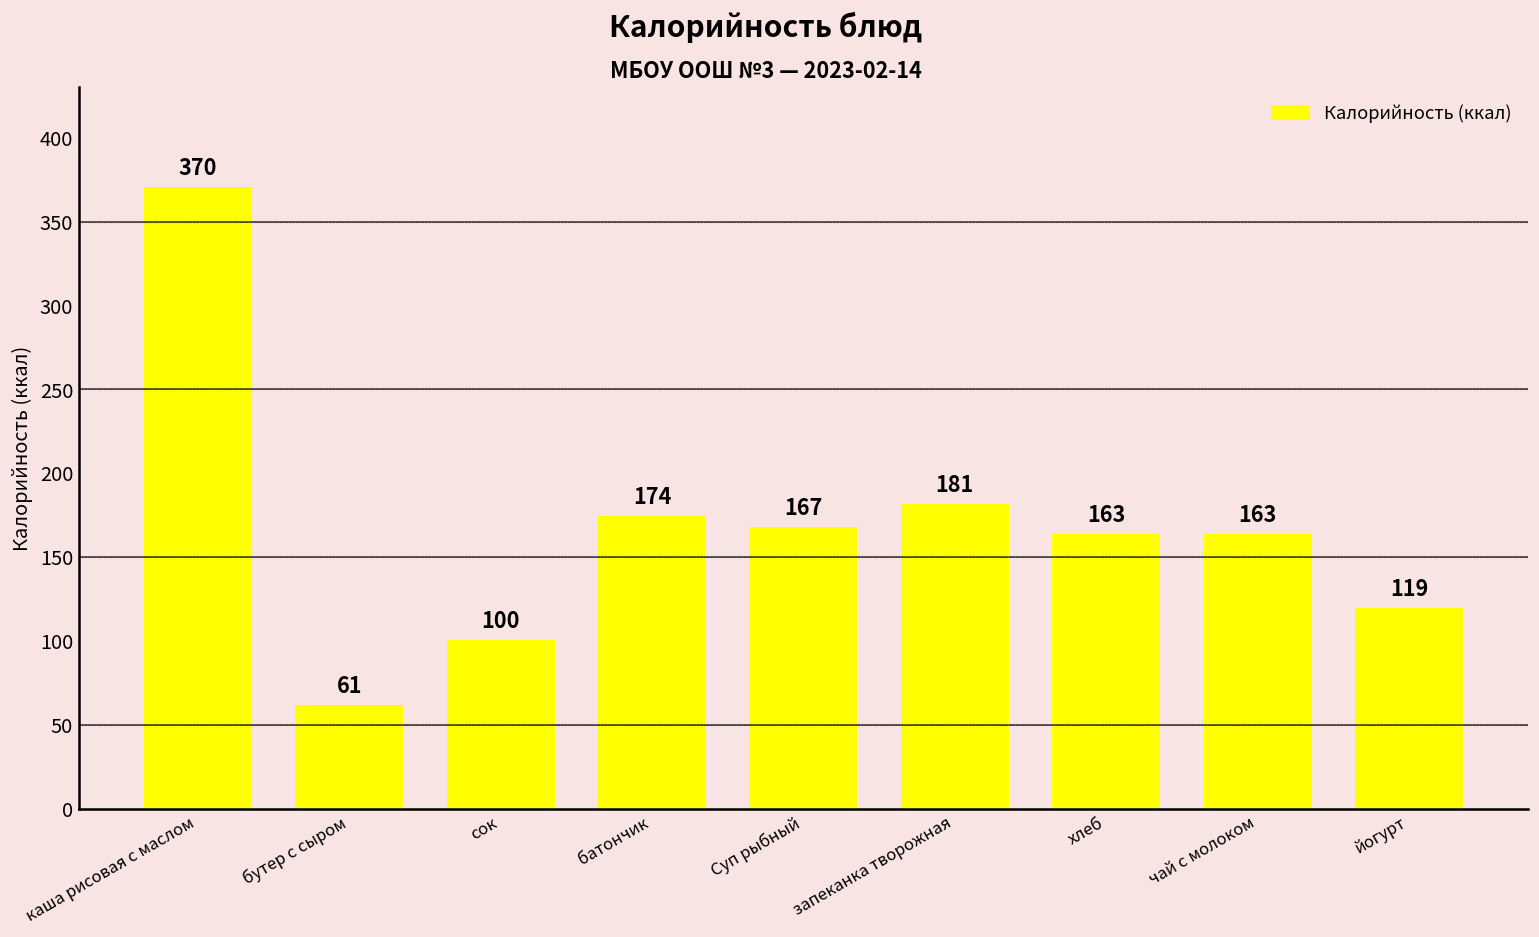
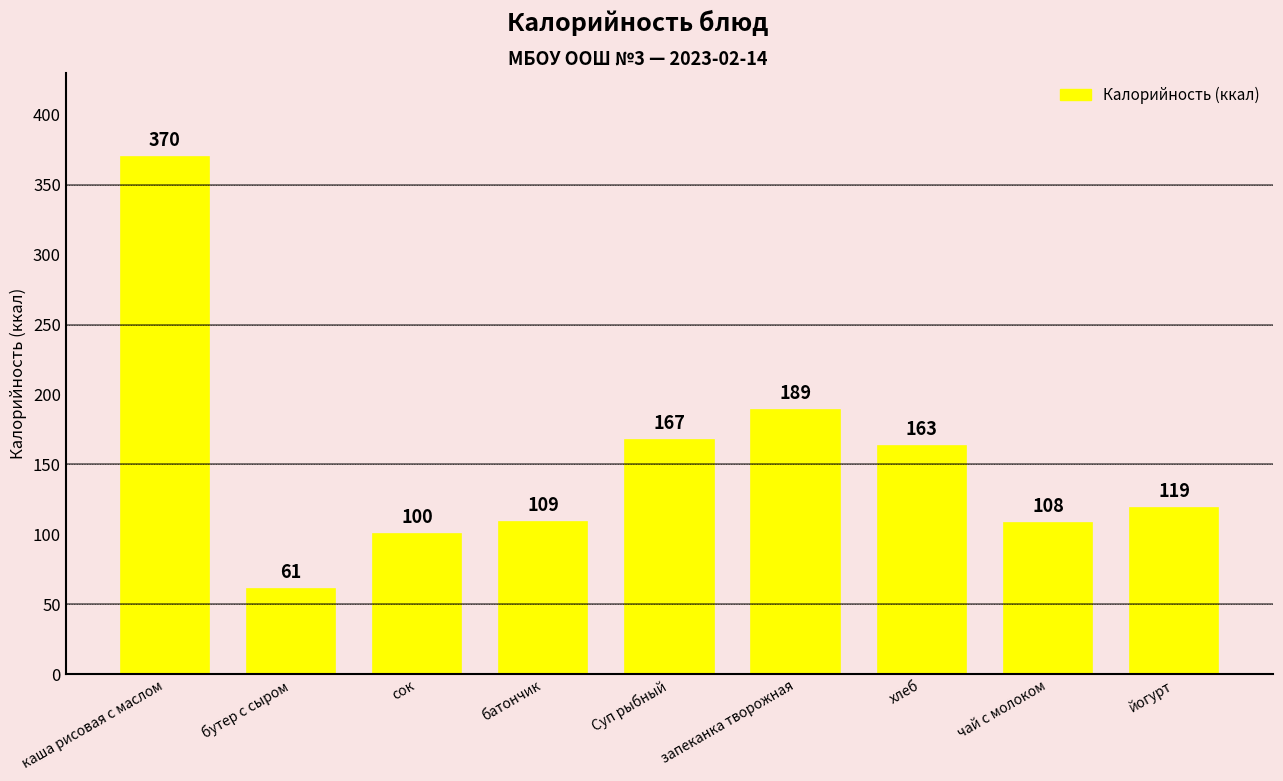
  {
    "каша рисовая с маслом": 370,
    "бутер с сыром": 61,
    "сок": 100,
-   "батончик": 174,
+   "батончик": 109,
    "Суп рыбный": 167,
-   "запеканка творожная": 181,
+   "запеканка творожная": 189,
    "хлеб": 163,
-   "чай с молоком": 163,
+   "чай с молоком": 108,
    "йогурт": 119
  }
